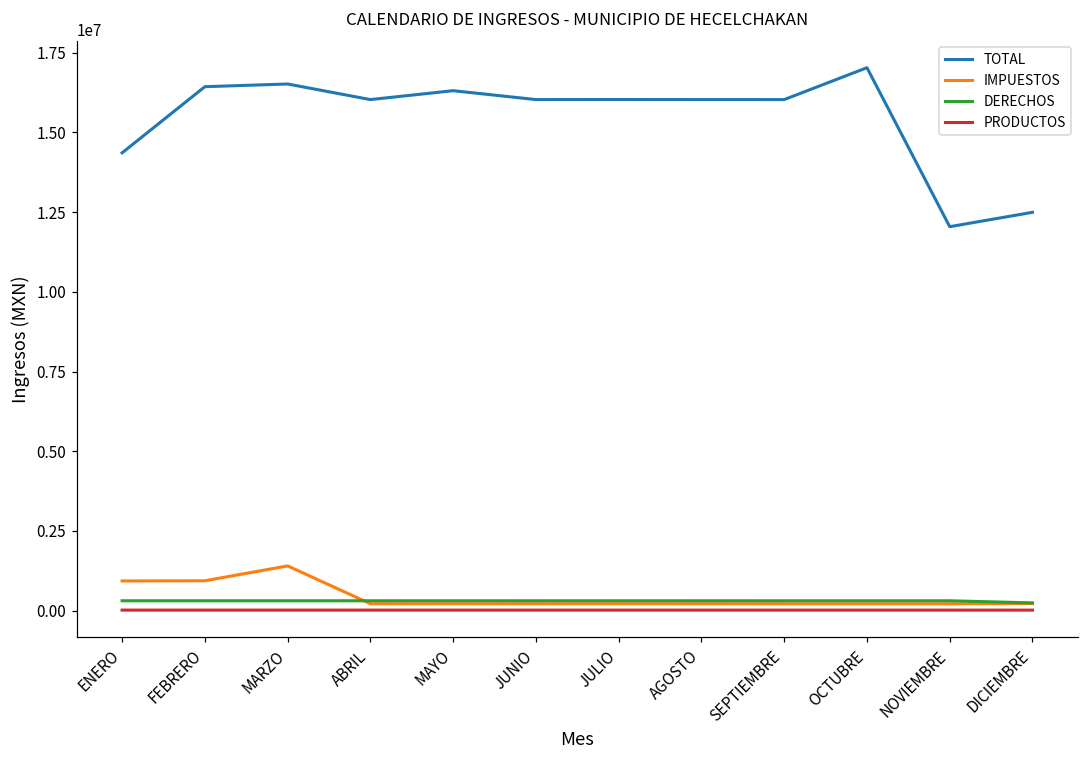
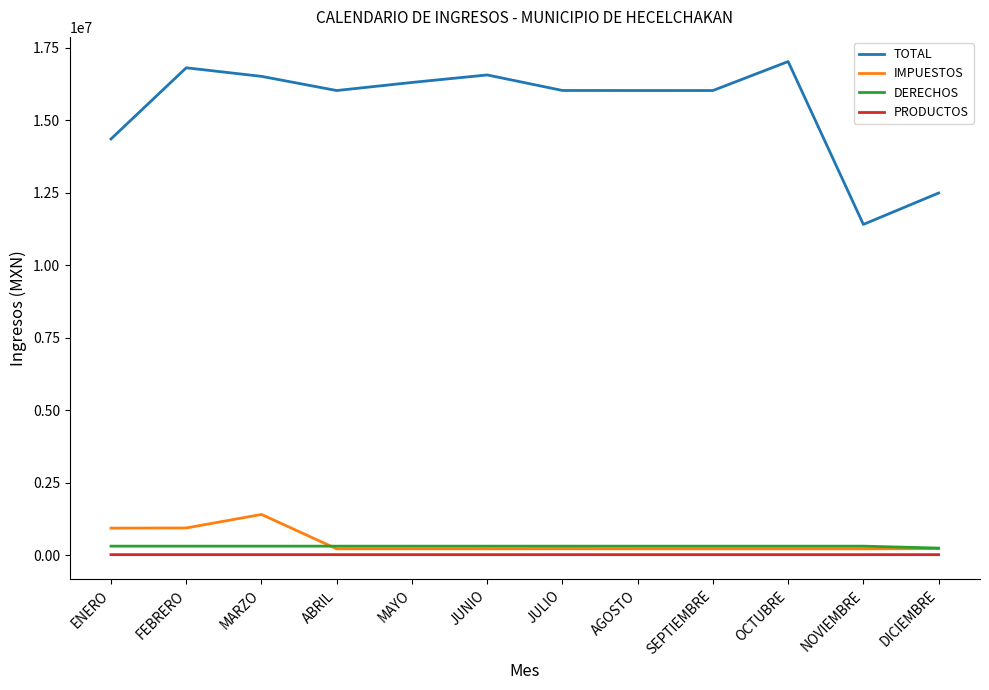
  {
    "TOTAL": {
      "ENERO": 14400000,
-     "FEBRERO": 16400000,
+     "FEBRERO": 16800000,
      "MARZO": 16500000,
      "ABRIL": 16000000,
      "MAYO": 16300000,
-     "JUNIO": 16000000,
+     "JUNIO": 16600000,
      "JULIO": 16000000,
      "AGOSTO": 16000000,
      "SEPTIEMBRE": 16000000,
      "OCTUBRE": 17000000,
-     "NOVIEMBRE": 12000000,
+     "NOVIEMBRE": 11400000,
      "DICIEMBRE": 12500000
    },
    "IMPUESTOS": {
      "ENERO": 900000,
      "FEBRERO": 900000,
      "MARZO": 1400000,
      "ABRIL": 200000,
      "MAYO": 200000,
      "JUNIO": 200000,
      "JULIO": 200000,
      "AGOSTO": 200000,
      "SEPTIEMBRE": 200000,
      "OCTUBRE": 200000,
      "NOVIEMBRE": 200000
    },
    "DERECHOS": {
      "ENERO": 300000,
      "FEBRERO": 300000,
      "MARZO": 300000,
      "ABRIL": 300000,
      "MAYO": 300000,
      "JUNIO": 300000,
      "JULIO": 300000,
      "AGOSTO": 300000,
      "SEPTIEMBRE": 300000,
      "OCTUBRE": 300000,
      "NOVIEMBRE": 300000
    },
    "PRODUCTOS": {
      "ENERO": 0,
      "FEBRERO": 0,
      "MARZO": 0,
      "ABRIL": 0,
      "MAYO": 0,
      "JUNIO": 0,
      "JULIO": 0,
      "AGOSTO": 0,
      "SEPTIEMBRE": 0,
      "OCTUBRE": 0,
      "NOVIEMBRE": 0,
      "DICIEMBRE": 0
    }
  }
